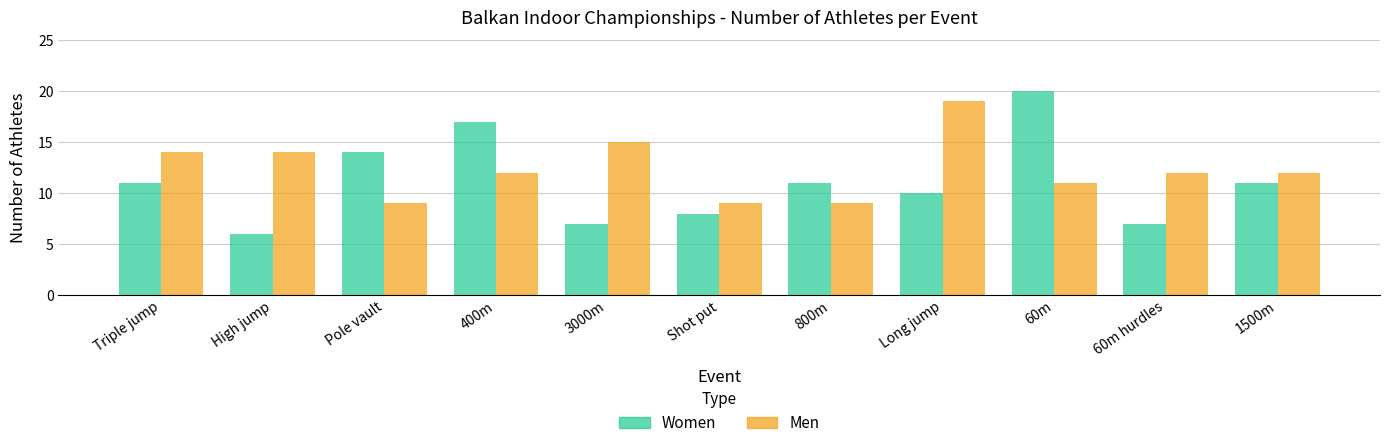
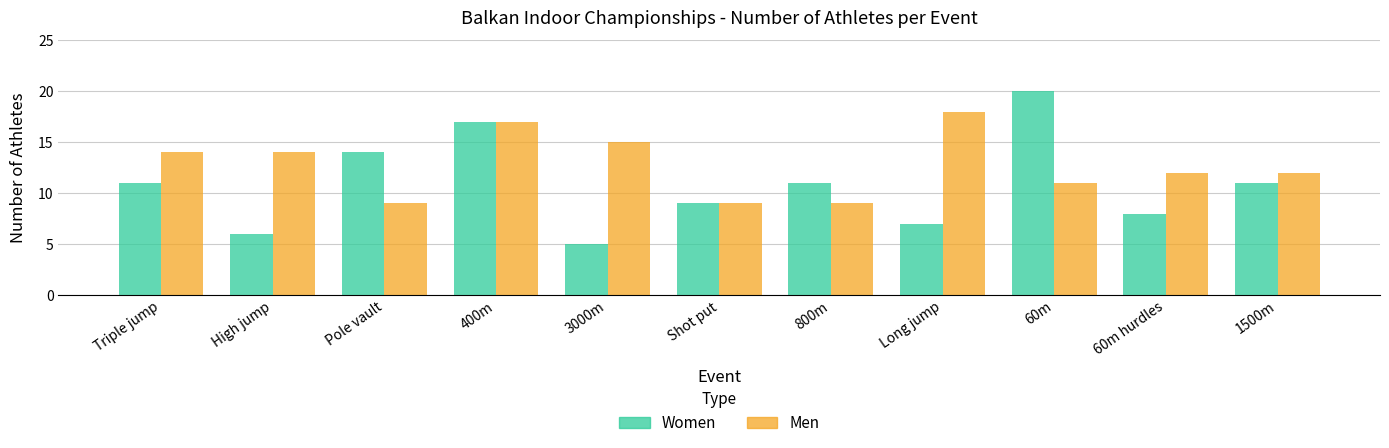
  {
    "Women": {
      "Triple jump": 11,
      "High jump": 6,
      "Pole vault": 14,
      "400m": 17,
-     "3000m": 7,
-     "Shot put": 8,
+     "3000m": 5,
+     "Shot put": 9,
      "800m": 11,
-     "Long jump": 10,
+     "Long jump": 7,
      "60m": 20,
-     "60m hurdles": 7,
+     "60m hurdles": 8,
      "1500m": 11
    },
    "Men": {
      "Triple jump": 14,
      "High jump": 14,
      "Pole vault": 9,
-     "400m": 12,
+     "400m": 17,
      "3000m": 15,
      "Shot put": 9,
      "800m": 9,
-     "Long jump": 19,
+     "Long jump": 18,
      "60m": 11,
      "60m hurdles": 12,
      "1500m": 12
    }
  }
